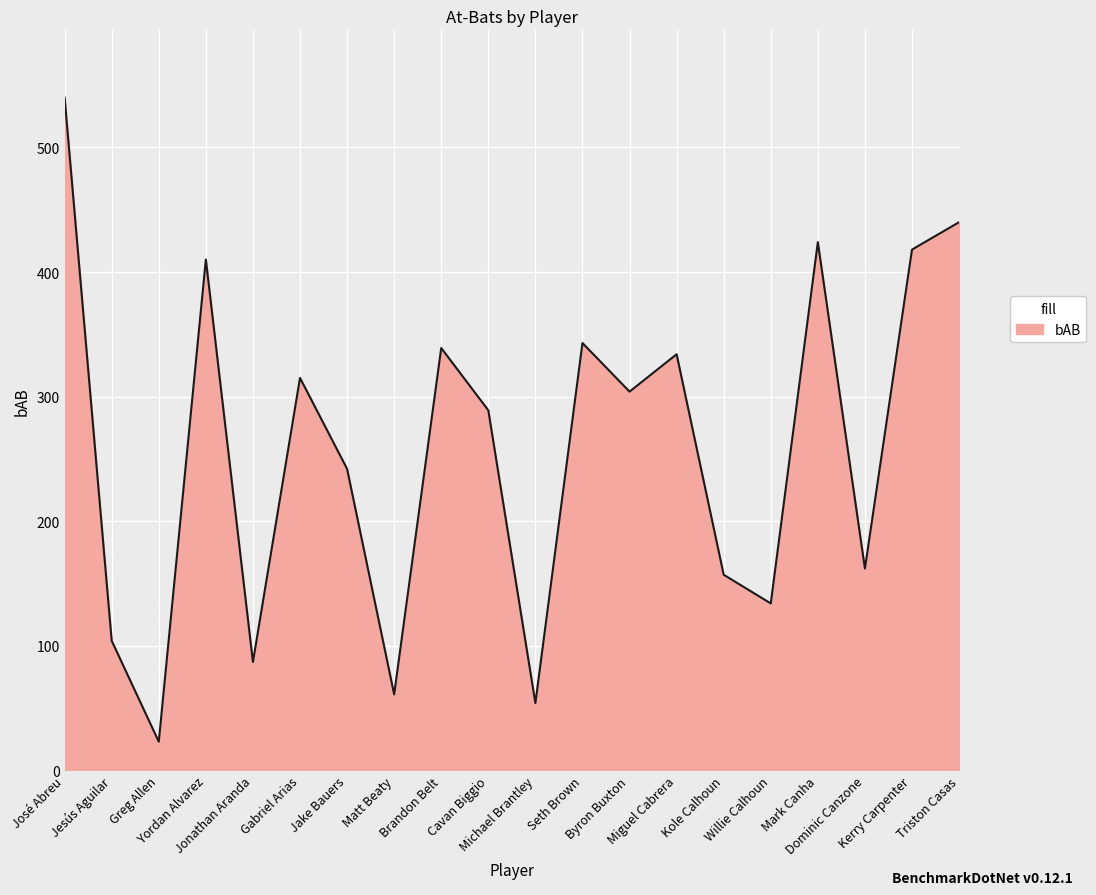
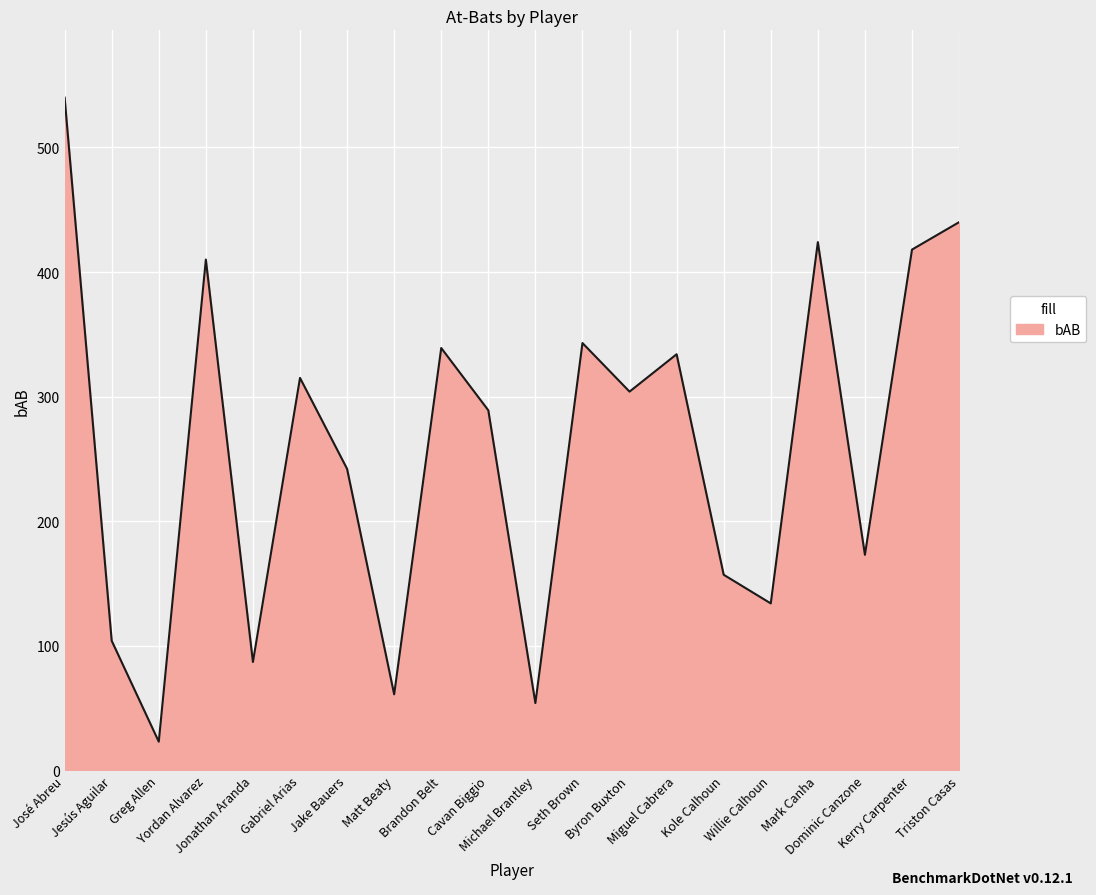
  {
    "José Abreu": 540,
    "Jesús Aguilar": 104,
    "Greg Allen": 23,
    "Yordan Alvarez": 410,
    "Jonathan Aranda": 87,
    "Gabriel Arias": 315,
    "Jake Bauers": 242,
    "Matt Beaty": 61,
    "Brandon Belt": 339,
    "Cavan Biggio": 289,
    "Michael Brantley": 54,
    "Seth Brown": 343,
    "Byron Buxton": 304,
    "Miguel Cabrera": 334,
    "Kole Calhoun": 157,
    "Willie Calhoun": 134,
    "Mark Canha": 424,
-   "Dominic Canzone": 162,
+   "Dominic Canzone": 173,
    "Kerry Carpenter": 418,
    "Triston Casas": 440
  }
